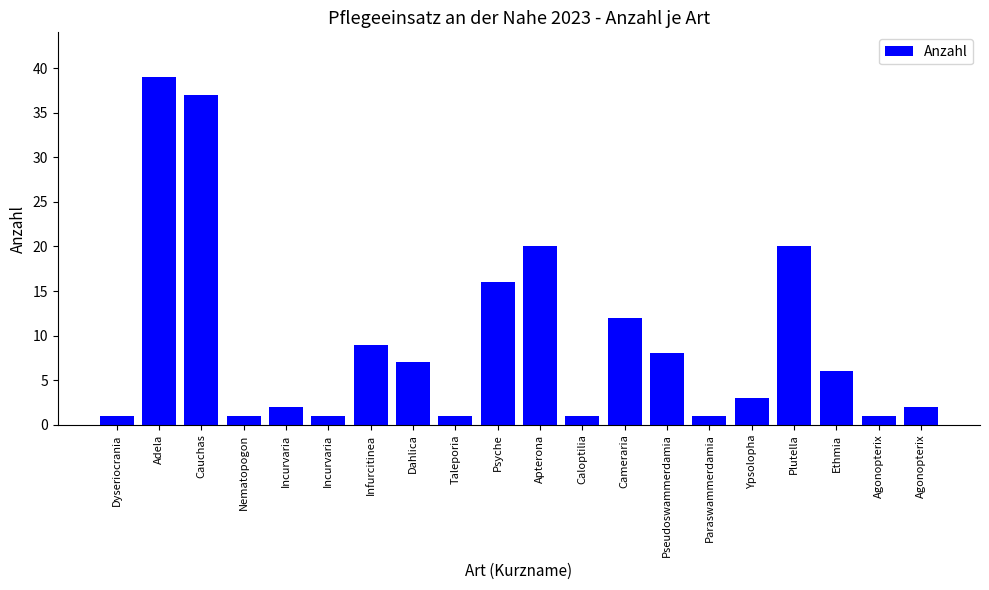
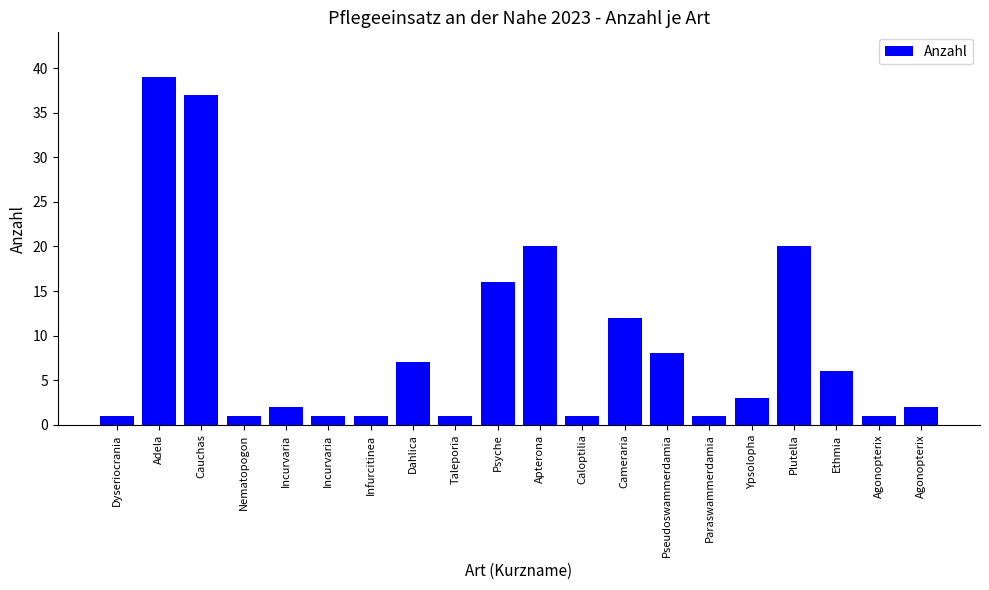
  {
    "Dyseriocrania": 1,
    "Adela": 39,
    "Cauchas": 37,
    "Nematopogon": 1,
-   "Infurcitinea": 9,
+   "Infurcitinea": 1,
    "Dahlica": 7,
    "Taleporia": 1,
    "Psyche": 16,
    "Apterona": 20,
    "Caloptilia": 1,
    "Cameraria": 12,
    "Pseudoswammerdamia": 8,
    "Paraswammerdamia": 1,
    "Ypsolopha": 3,
    "Plutella": 20,
    "Ethmia": 6
  }
